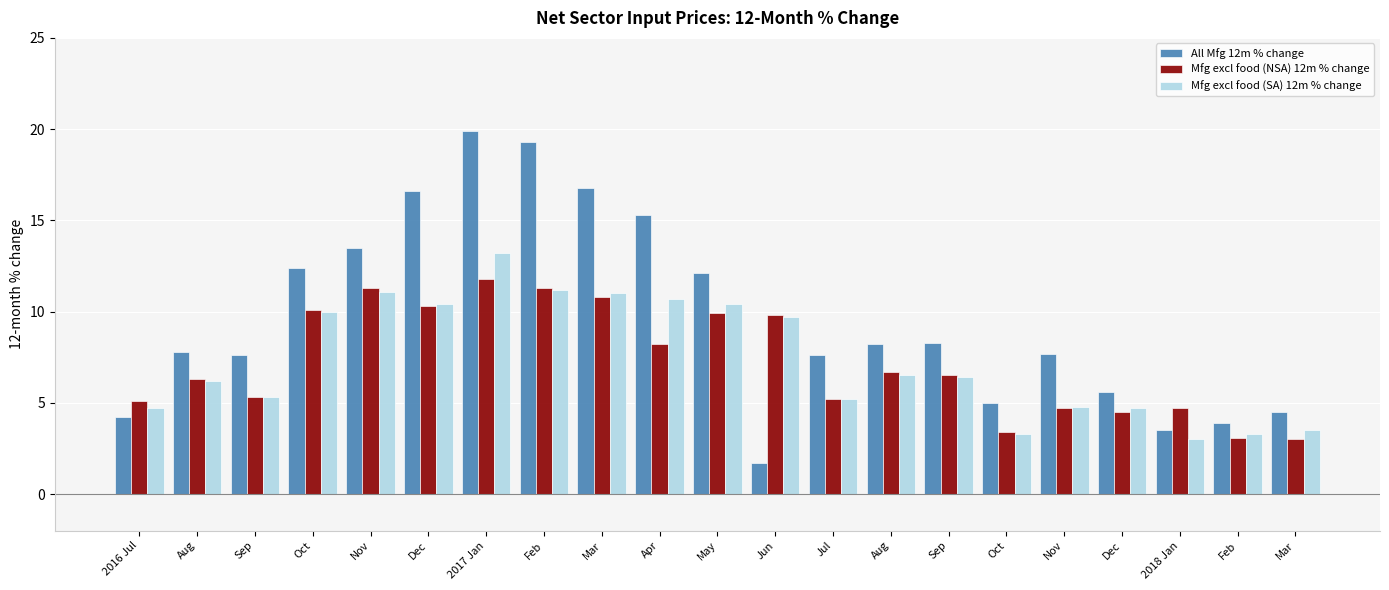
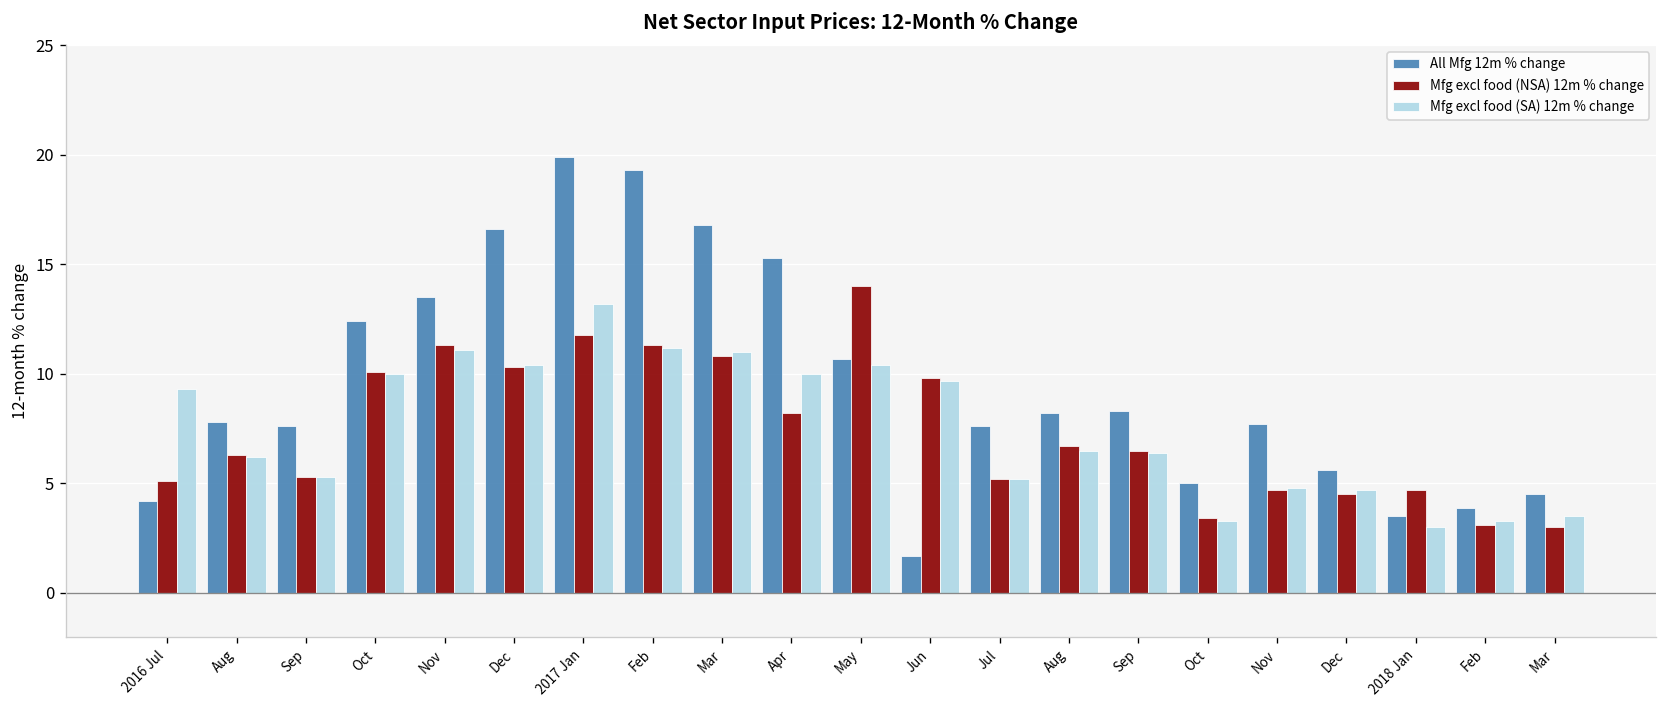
  {
    "All Mfg 12m % change": {
      "2016 Jul": 4.2,
      "2017 Jan": 19.9,
      "Apr": 15.3,
-     "May": 12.1,
+     "May": 10.7,
      "Jun": 1.7,
      "Jul": 7.6,
      "2018 Jan": 3.5
    },
    "Mfg excl food (NSA) 12m % change": {
      "2016 Jul": 5.1,
      "2017 Jan": 11.8,
      "Apr": 8.2,
-     "May": 9.9,
+     "May": 14.0,
      "Jun": 9.8,
      "Jul": 5.2,
      "2018 Jan": 4.7
    },
    "Mfg excl food (SA) 12m % change": {
-     "2016 Jul": 4.7,
+     "2016 Jul": 9.3,
      "2017 Jan": 13.2,
-     "Apr": 10.7,
+     "Apr": 10.0,
      "May": 10.4,
      "Jun": 9.7,
      "Jul": 5.2,
      "2018 Jan": 3.0
    }
  }
